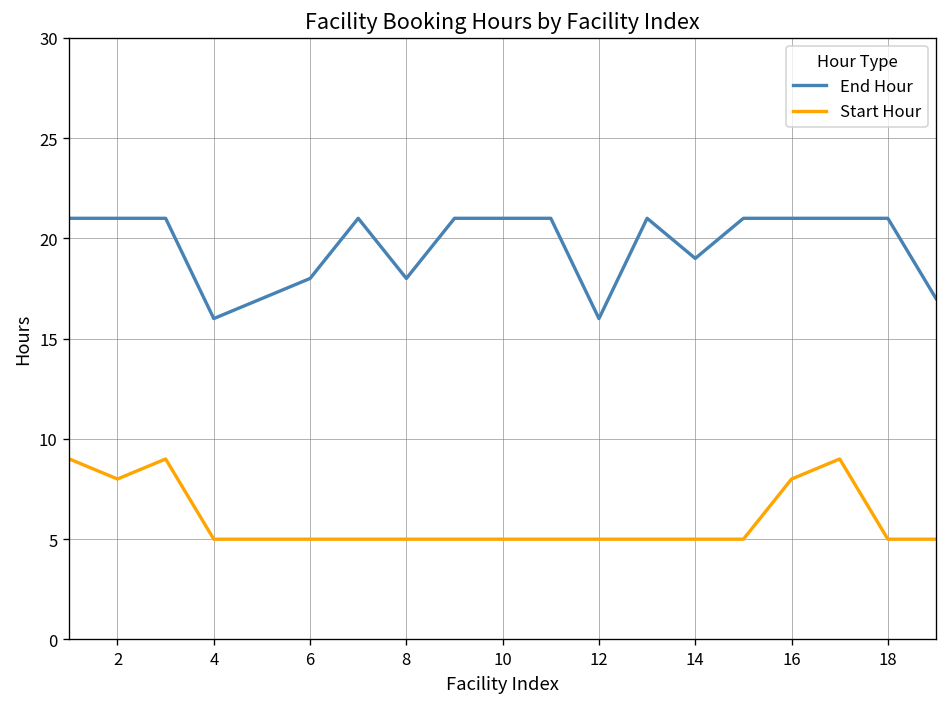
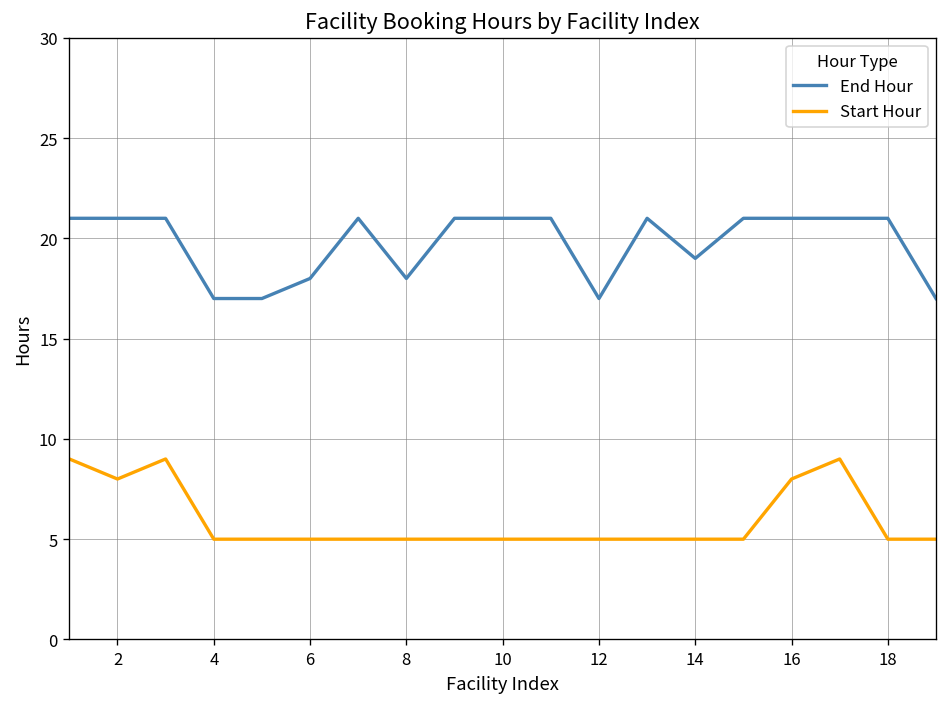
  {
    "End Hour": {
      "2": 21,
-     "4": 16,
+     "4": 17,
      "6": 18,
      "8": 18,
      "10": 21,
-     "12": 16,
+     "12": 17,
      "14": 19,
      "16": 21,
      "18": 21
    },
    "Start Hour": {
      "2": 8,
      "4": 5,
      "6": 5,
      "8": 5,
      "10": 5,
      "12": 5,
      "14": 5,
      "16": 8,
      "18": 5
    }
  }
